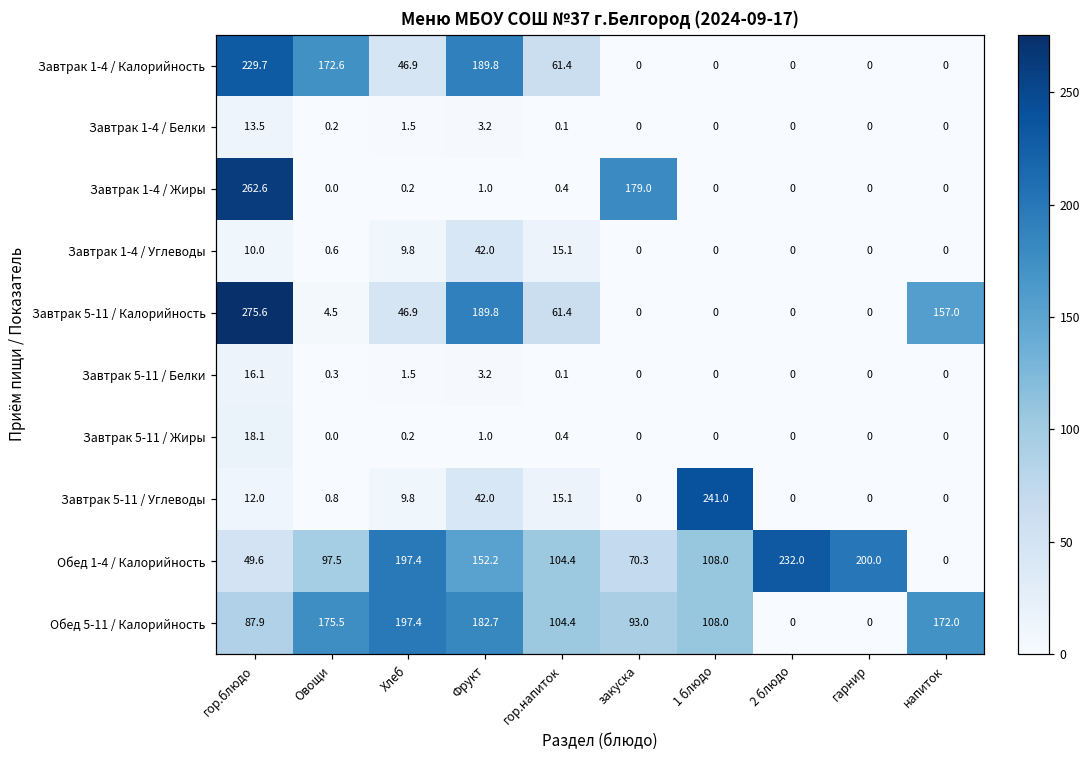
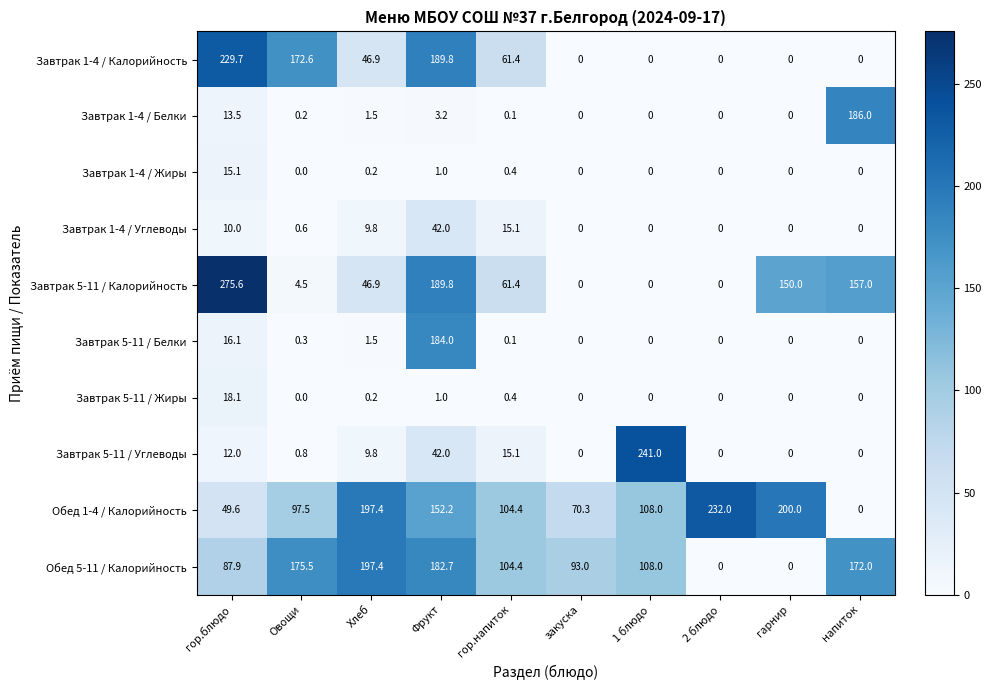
  {
    "Завтрак 1-4 / Калорийность": {
      "гор.блюдо": 229.7,
      "Овощи": 172.6,
      "Хлеб": 46.9,
      "Фрукт": 189.8,
      "гор.напиток": 61.4,
      "закуска": 0,
      "1 блюдо": 0,
      "2 блюдо": 0,
      "гарнир": 0,
      "напиток": 0
    },
    "Завтрак 1-4 / Белки": {
      "гор.блюдо": 13.5,
      "Овощи": 0.2,
      "Хлеб": 1.5,
      "Фрукт": 3.2,
      "гор.напиток": 0.1,
      "закуска": 0,
      "1 блюдо": 0,
      "2 блюдо": 0,
      "гарнир": 0,
-     "напиток": 0
+     "напиток": 186.0
    },
    "Завтрак 1-4 / Жиры": {
-     "гор.блюдо": 262.6,
+     "гор.блюдо": 15.1,
      "Овощи": 0.0,
      "Хлеб": 0.2,
      "Фрукт": 1.0,
      "гор.напиток": 0.4,
-     "закуска": 179.0,
+     "закуска": 0,
      "1 блюдо": 0,
      "2 блюдо": 0,
      "гарнир": 0,
      "напиток": 0
    },
    "Завтрак 1-4 / Углеводы": {
      "гор.блюдо": 10.0,
      "Овощи": 0.6,
      "Хлеб": 9.8,
      "Фрукт": 42.0,
      "гор.напиток": 15.1,
      "закуска": 0,
      "1 блюдо": 0,
      "2 блюдо": 0,
      "гарнир": 0,
      "напиток": 0
    },
    "Завтрак 5-11 / Калорийность": {
      "гор.блюдо": 275.6,
      "Овощи": 4.5,
      "Хлеб": 46.9,
      "Фрукт": 189.8,
      "гор.напиток": 61.4,
      "закуска": 0,
      "1 блюдо": 0,
      "2 блюдо": 0,
-     "гарнир": 0,
+     "гарнир": 150.0,
      "напиток": 157.0
    },
    "Завтрак 5-11 / Белки": {
      "гор.блюдо": 16.1,
      "Овощи": 0.3,
      "Хлеб": 1.5,
-     "Фрукт": 3.2,
+     "Фрукт": 184.0,
      "гор.напиток": 0.1,
      "закуска": 0,
      "1 блюдо": 0,
      "2 блюдо": 0,
      "гарнир": 0,
      "напиток": 0
    },
    "Завтрак 5-11 / Жиры": {
      "гор.блюдо": 18.1,
      "Овощи": 0.0,
      "Хлеб": 0.2,
      "Фрукт": 1.0,
      "гор.напиток": 0.4,
      "закуска": 0,
      "1 блюдо": 0,
      "2 блюдо": 0,
      "гарнир": 0,
      "напиток": 0
    },
    "Завтрак 5-11 / Углеводы": {
      "гор.блюдо": 12.0,
      "Овощи": 0.8,
      "Хлеб": 9.8,
      "Фрукт": 42.0,
      "гор.напиток": 15.1,
      "закуска": 0,
      "1 блюдо": 241.0,
      "2 блюдо": 0,
      "гарнир": 0,
      "напиток": 0
    },
    "Обед 1-4 / Калорийность": {
      "гор.блюдо": 49.6,
      "Овощи": 97.5,
      "Хлеб": 197.4,
      "Фрукт": 152.2,
      "гор.напиток": 104.4,
      "закуска": 70.3,
      "1 блюдо": 108.0,
      "2 блюдо": 232.0,
      "гарнир": 200.0,
      "напиток": 0
    },
    "Обед 5-11 / Калорийность": {
      "гор.блюдо": 87.9,
      "Овощи": 175.5,
      "Хлеб": 197.4,
      "Фрукт": 182.7,
      "гор.напиток": 104.4,
      "закуска": 93.0,
      "1 блюдо": 108.0,
      "2 блюдо": 0,
      "гарнир": 0,
      "напиток": 172.0
    }
  }
